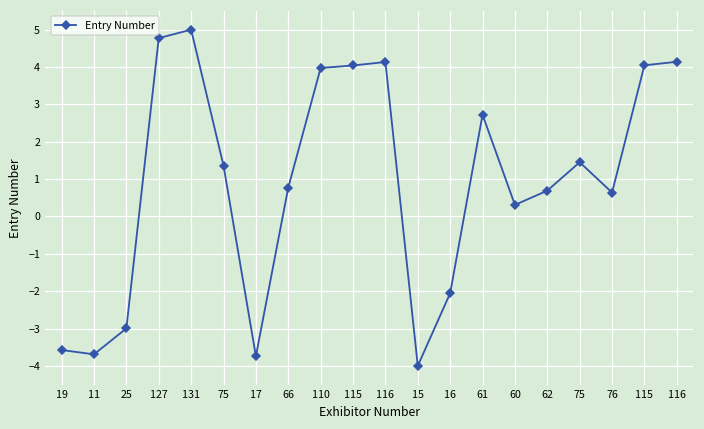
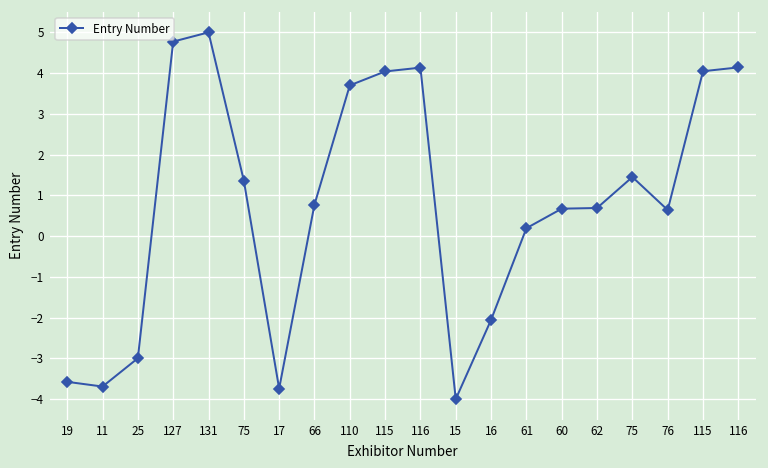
  {
    "19": -3.6,
    "11": -3.7,
    "25": -3.0,
    "127": 4.8,
    "131": 5.0,
    "17": -3.7,
    "66": 0.8,
-   "110": 4.0,
+   "110": 3.7,
    "15": -4.0,
    "16": -2.1,
-   "61": 2.7,
-   "60": 0.3,
+   "61": 0.2,
+   "60": 0.7,
    "62": 0.7,
    "76": 0.6
  }
